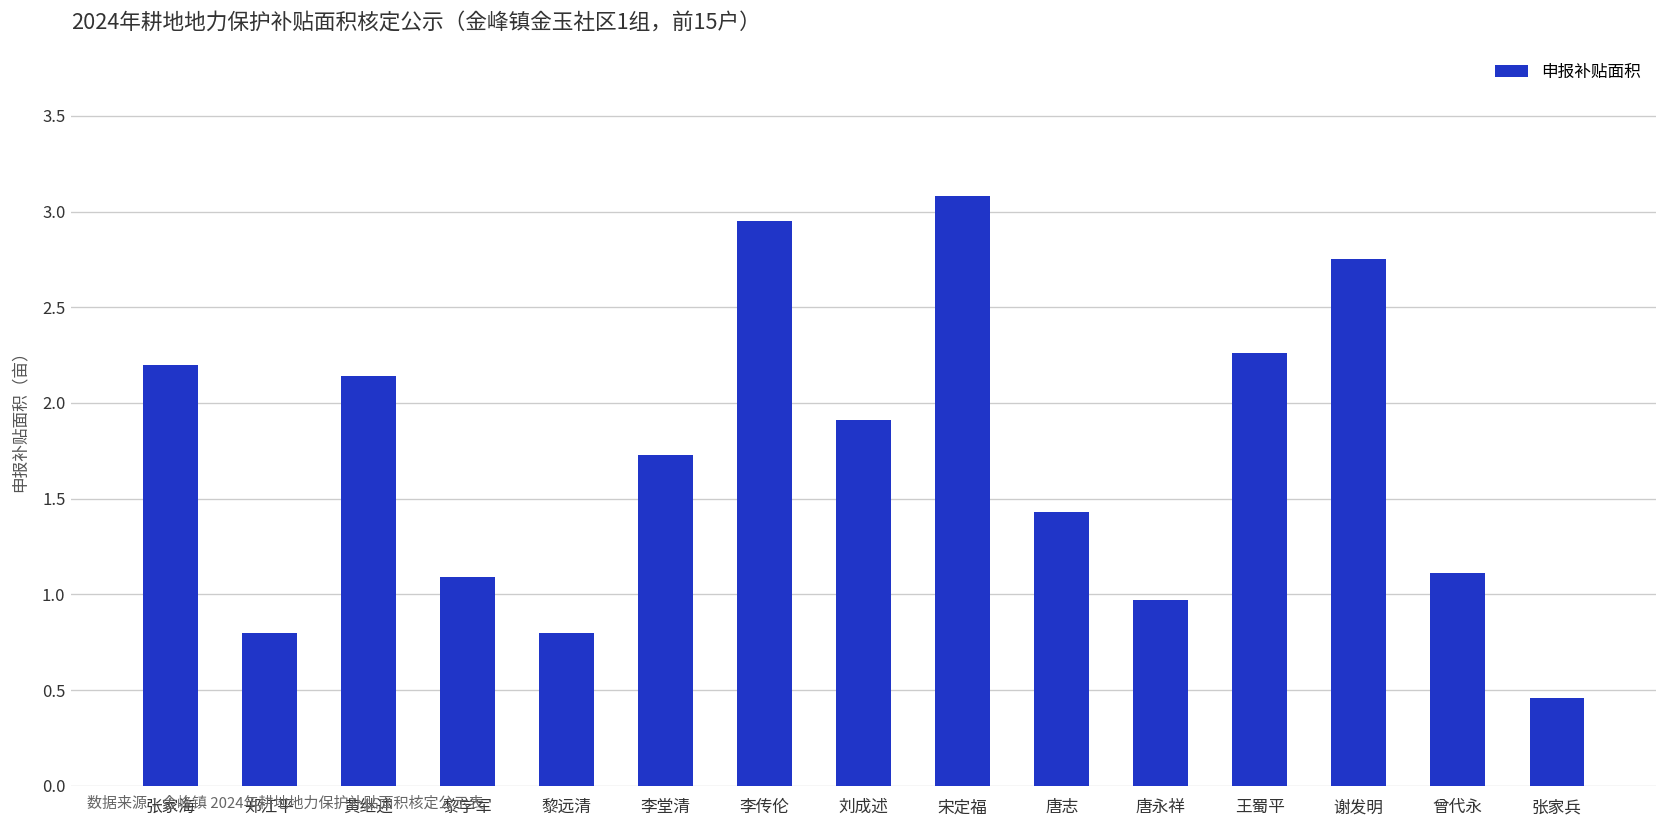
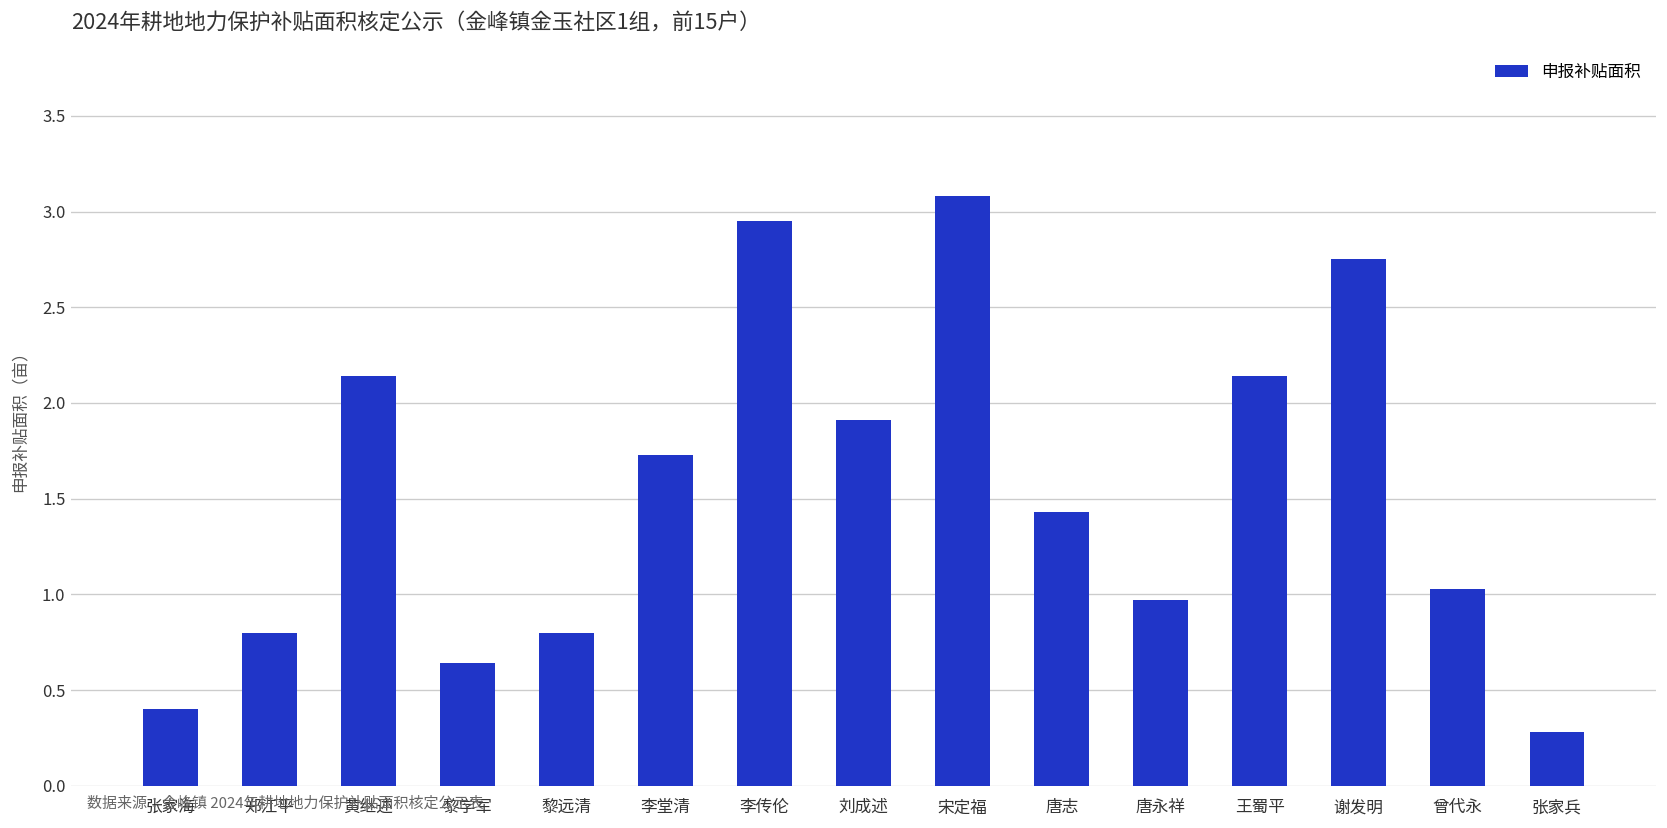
  {
-   "张家海": 2.2,
+   "张家海": 0.4,
    "郑江平": 0.80,
    "黄继述": 2.14,
-   "黎学军": 1.09,
+   "黎学军": 0.64,
    "黎远清": 0.80,
    "李堂清": 1.73,
    "李传伦": 2.95,
    "刘成述": 1.91,
    "宋定福": 3.08,
    "唐志": 1.43,
    "唐永祥": 0.97,
-   "王蜀平": 2.26,
+   "王蜀平": 2.14,
    "谢发明": 2.75,
-   "曾代永": 1.11,
-   "张家兵": 0.46
+   "曾代永": 1.03,
+   "张家兵": 0.28
  }
